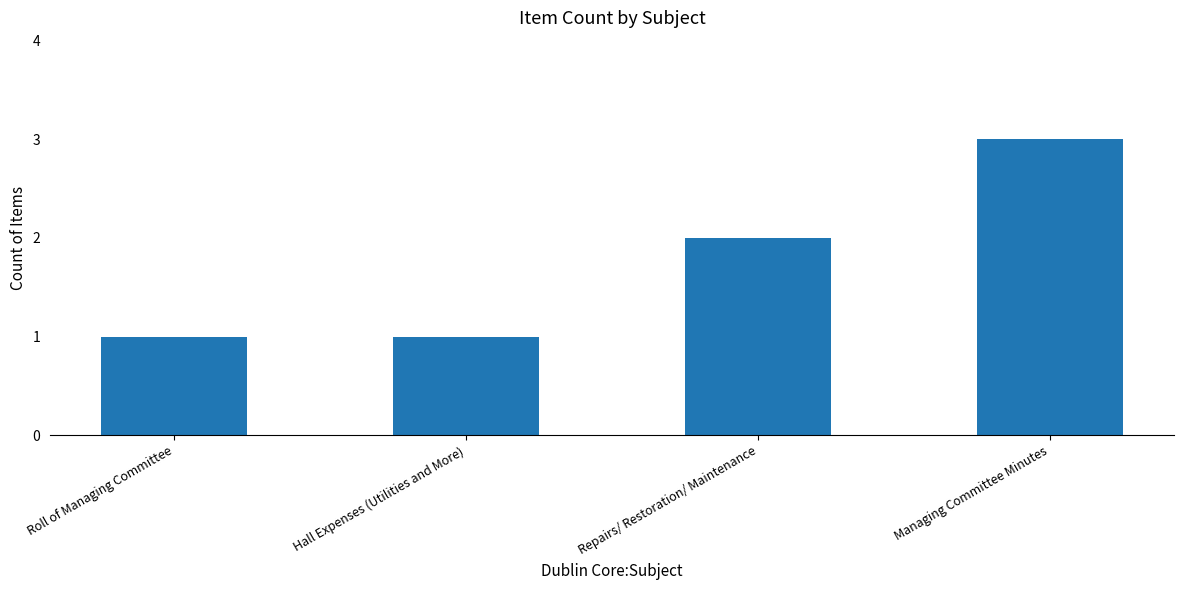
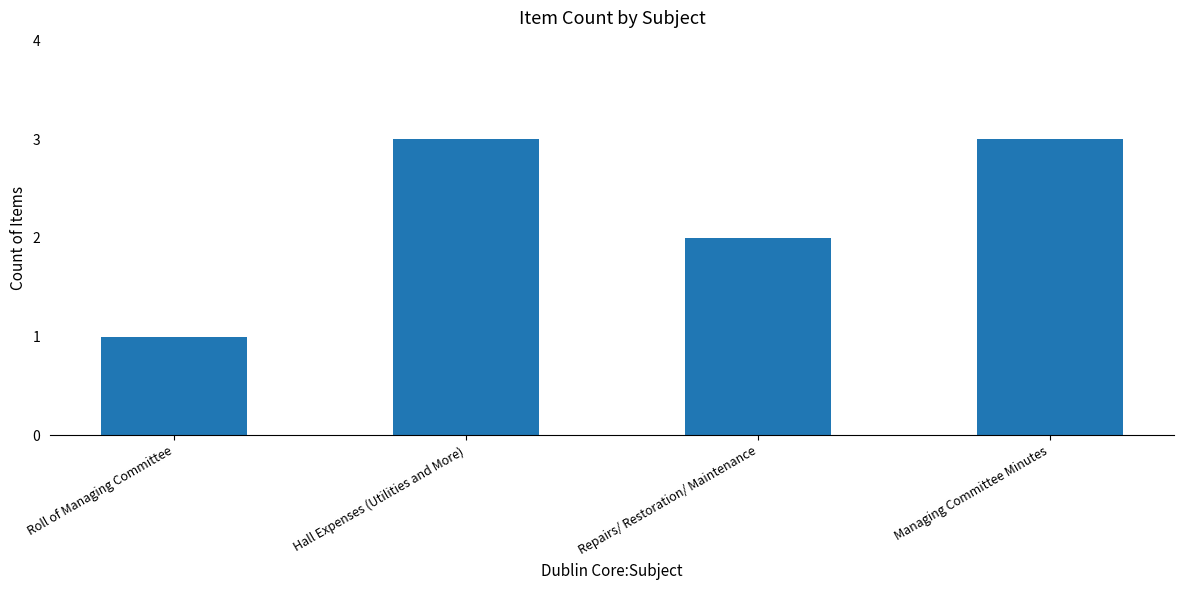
  {
    "Roll of Managing Committee": 1,
-   "Hall Expenses (Utilities and More)": 1,
+   "Hall Expenses (Utilities and More)": 3,
    "Repairs/ Restoration/ Maintenance": 2,
    "Managing Committee Minutes": 3
  }
